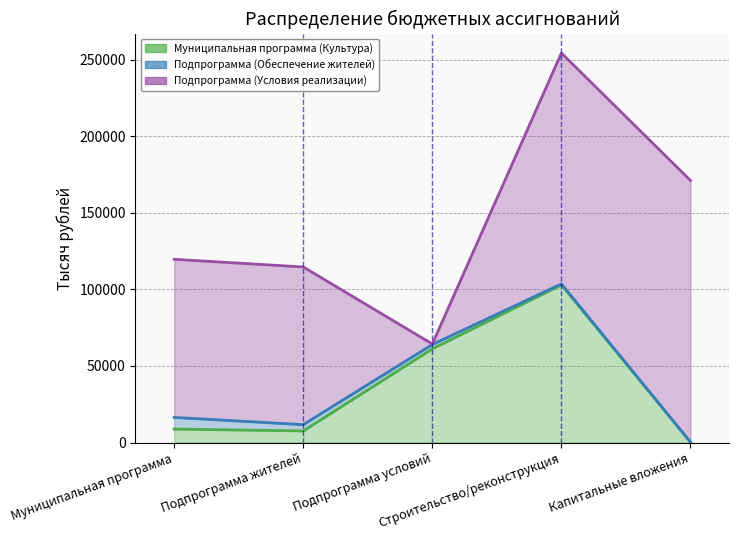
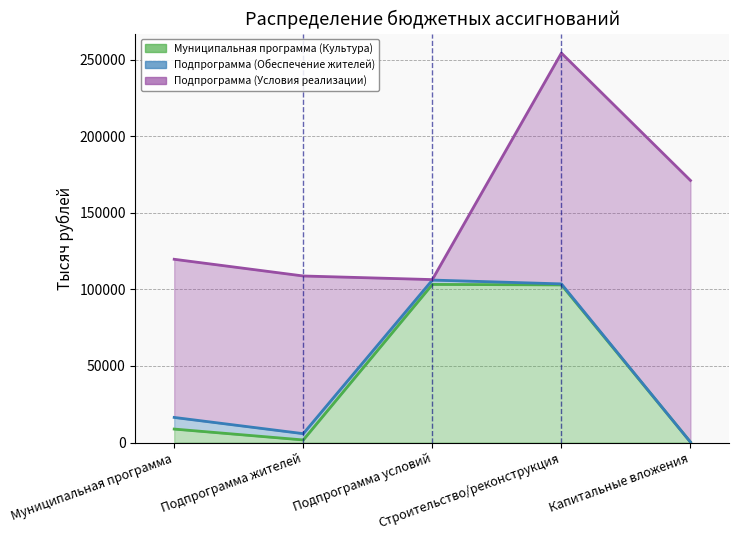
  {
    "Муниципальная программа (Культура)": {
      "Муниципальная программа": 9000,
-     "Подпрограмма жителей": 8000,
-     "Подпрограмма условий": 61000
+     "Подпрограмма жителей": 2000,
+     "Подпрограмма условий": 103000
    }
  }
